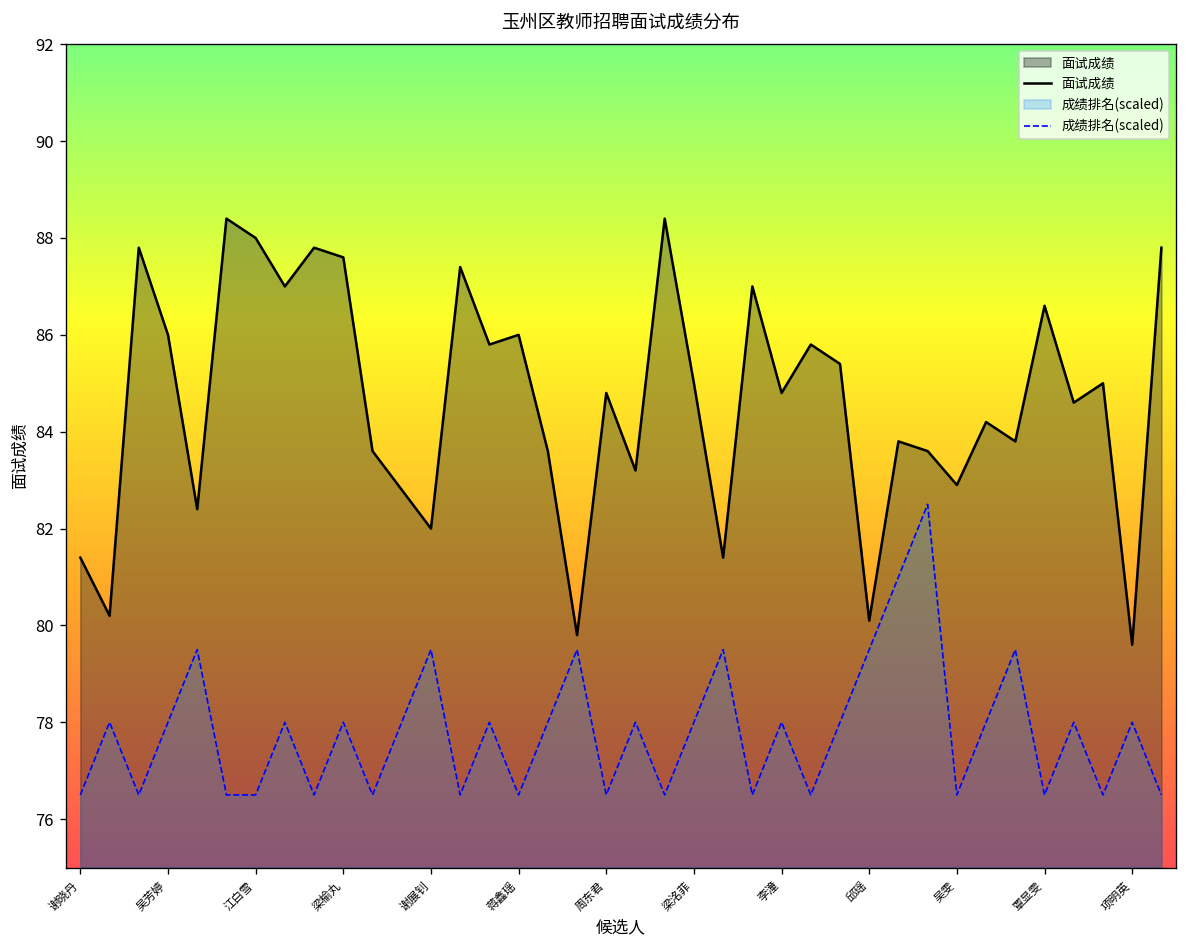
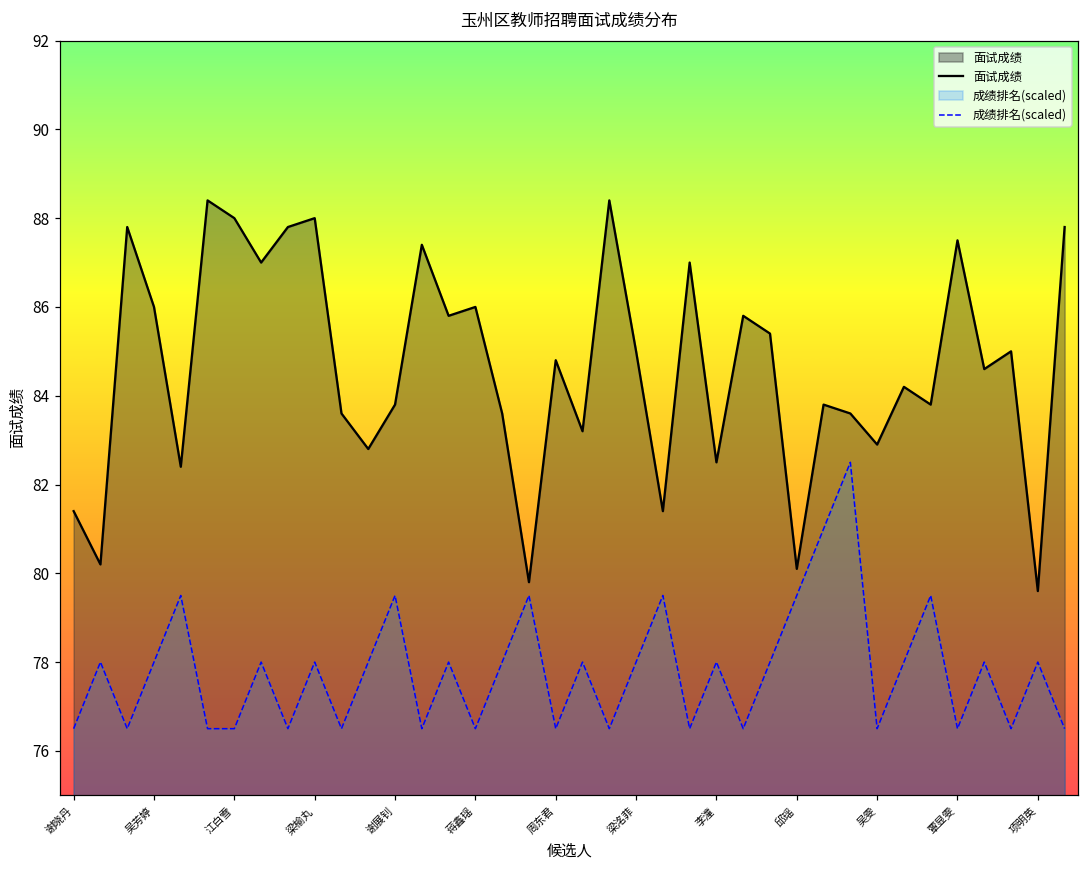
  {
    "面试成绩": {
      "谢晓丹": 81.4,
      "吴芳婷": 86.0,
      "江白雪": 88.0,
-     "梁榆丸": 87.6,
-     "谢展钊": 82.0,
+     "梁榆丸": 88.0,
+     "谢展钊": 83.8,
      "蒋鑫瑶": 86.0,
      "周东君": 84.8,
      "梁洺菲": 85.0,
-     "李潼": 84.8,
+     "李潼": 82.5,
      "邱瑶": 80.1,
      "吴雯": 82.9,
-     "覃显雯": 86.6,
+     "覃显雯": 87.5,
      "项明英": 79.6
    }
  }
